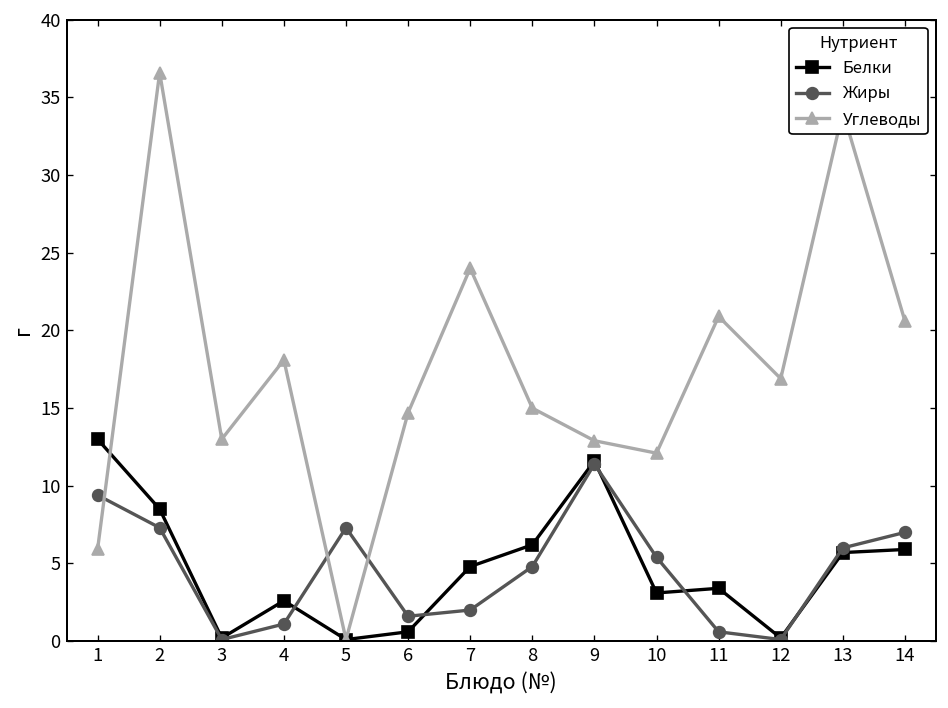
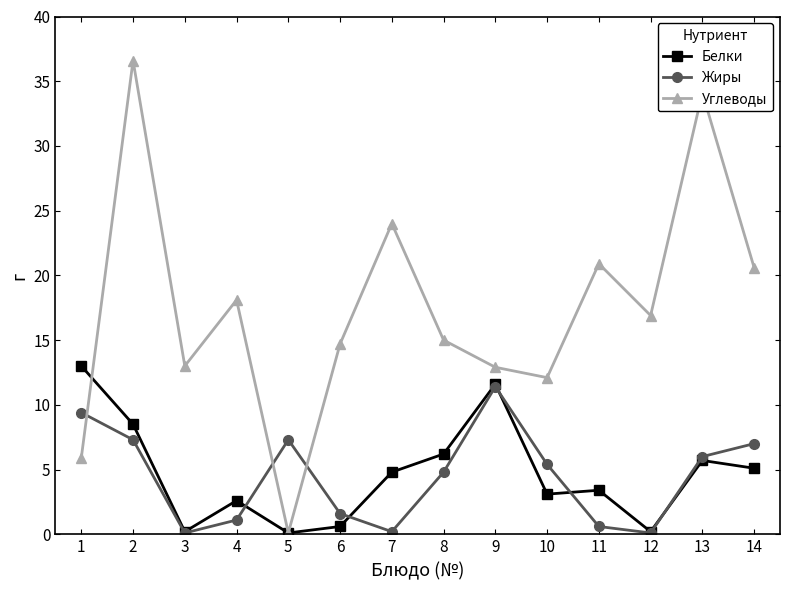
  {
    "Белки": {
      "1": 13.0,
      "2": 8.5,
      "4": 2.6,
      "6": 0.6,
      "7": 4.8,
      "8": 6.2,
      "9": 11.6,
      "10": 3.1,
      "11": 3.4,
      "13": 5.7,
-     "14": 5.9
+     "14": 5.1
    },
    "Жиры": {
      "1": 9.4,
      "2": 7.3,
      "4": 1.1,
      "5": 7.3,
      "6": 1.6,
-     "7": 2.0,
+     "7": 0.2,
      "8": 4.8,
      "9": 11.4,
      "10": 5.4,
      "11": 0.6,
      "13": 6.0,
      "14": 7.0
    },
    "Углеводы": {
      "1": 5.9,
      "2": 36.6,
      "3": 13.0,
      "4": 18.1,
      "6": 14.7,
      "7": 24.0,
      "8": 15.0,
      "9": 12.9,
      "10": 12.1,
      "11": 20.9,
      "12": 16.9,
      "14": 20.6
    }
  }
